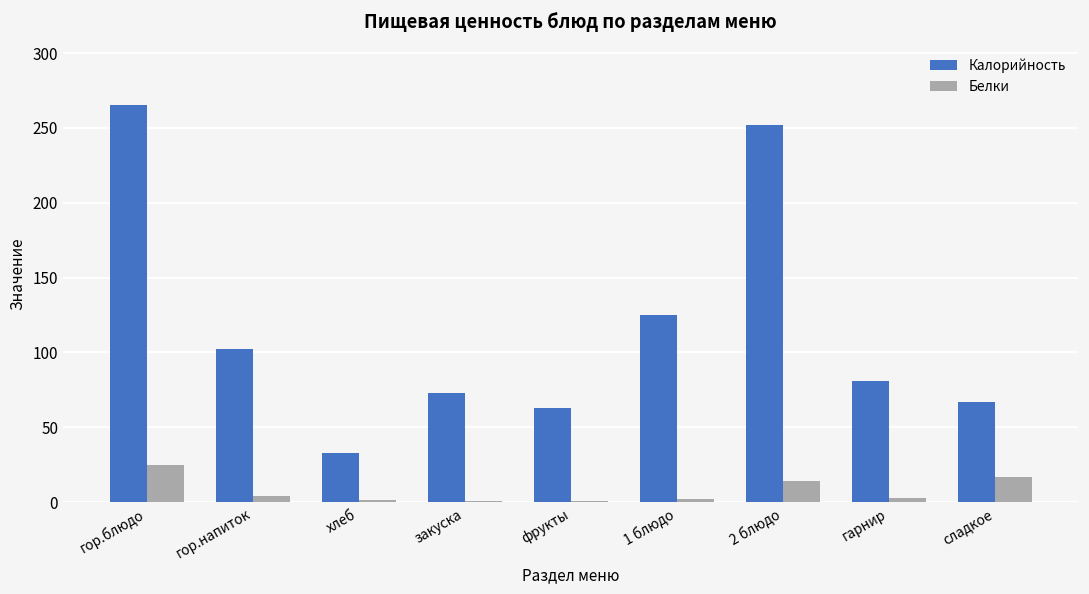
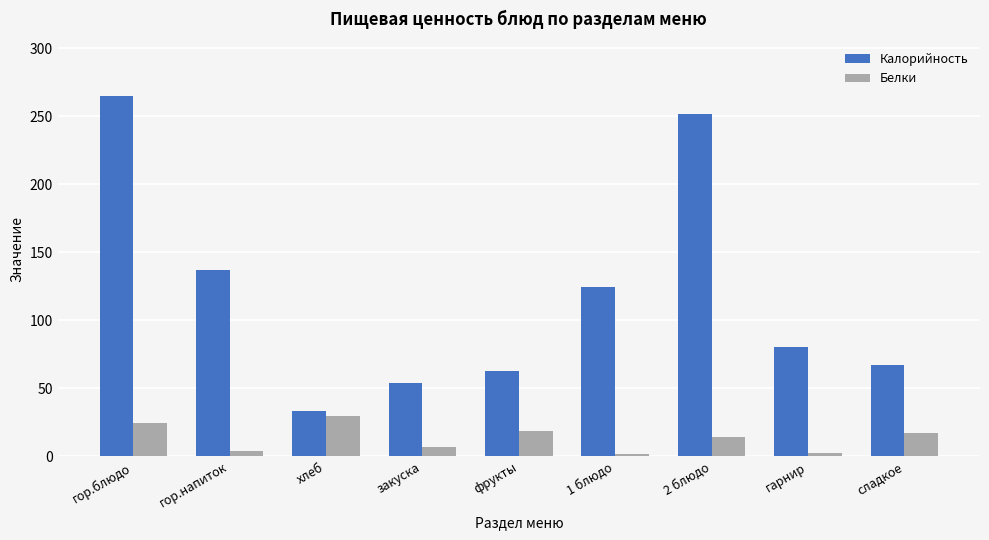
  {
    "Калорийность": {
      "гор.блюдо": 265,
-     "гор.напиток": 102,
+     "гор.напиток": 137,
      "хлеб": 33,
-     "закуска": 73,
+     "закуска": 54,
      "фрукты": 63,
      "1 блюдо": 125,
      "2 блюдо": 252,
      "гарнир": 81,
      "сладкое": 67
    },
    "Белки": {
      "гор.блюдо": 25,
      "гор.напиток": 4,
-     "хлеб": 2,
-     "закуска": 1,
-     "фрукты": 1,
+     "хлеб": 30,
+     "закуска": 7,
+     "фрукты": 19,
      "1 блюдо": 2,
      "2 блюдо": 14,
      "гарнир": 3,
      "сладкое": 17
    }
  }
